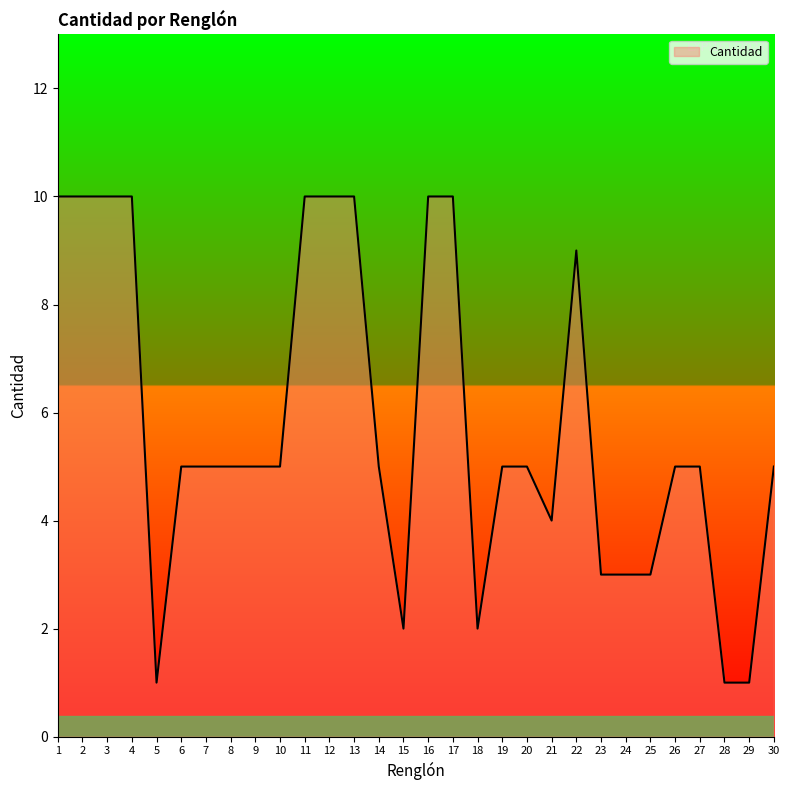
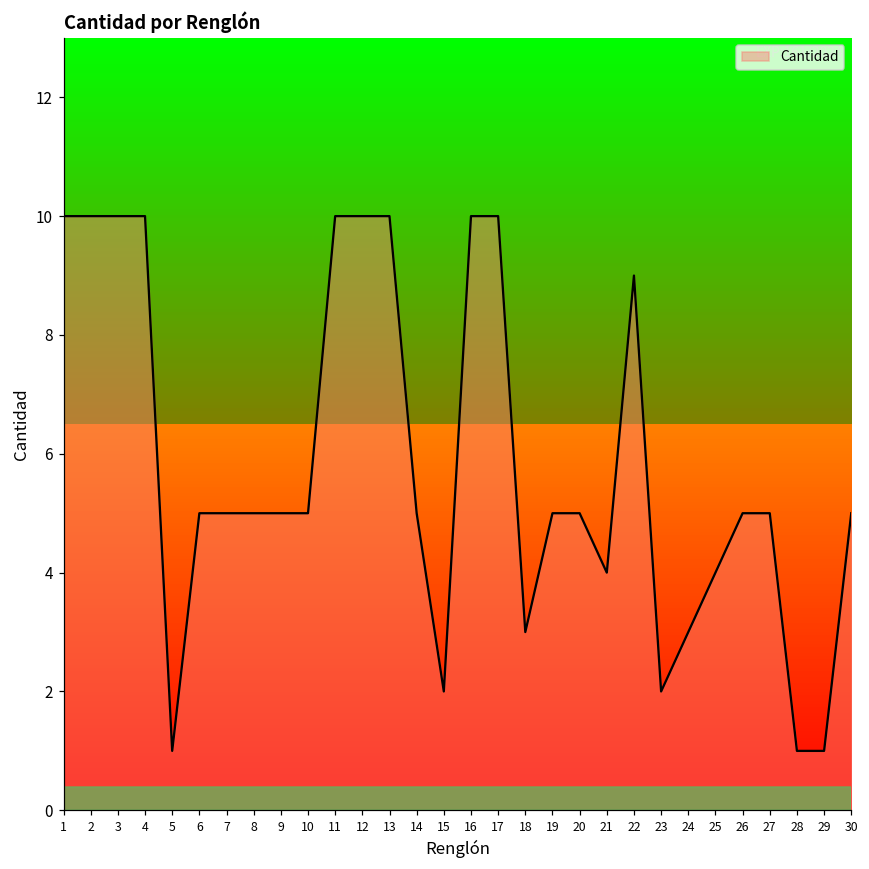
  {
    "1": 10,
    "2": 10,
    "3": 10,
    "4": 10,
    "5": 1,
    "6": 5,
    "7": 5,
    "8": 5,
    "9": 5,
    "10": 5,
    "11": 10,
    "12": 10,
    "13": 10,
    "14": 5,
    "15": 2,
    "16": 10,
    "17": 10,
-   "18": 2,
+   "18": 3,
    "19": 5,
    "20": 5,
    "21": 4,
    "22": 9,
-   "23": 3,
+   "23": 2,
    "24": 3,
-   "25": 3,
+   "25": 4,
    "26": 5,
    "27": 5,
    "28": 1,
    "29": 1,
    "30": 5
  }
